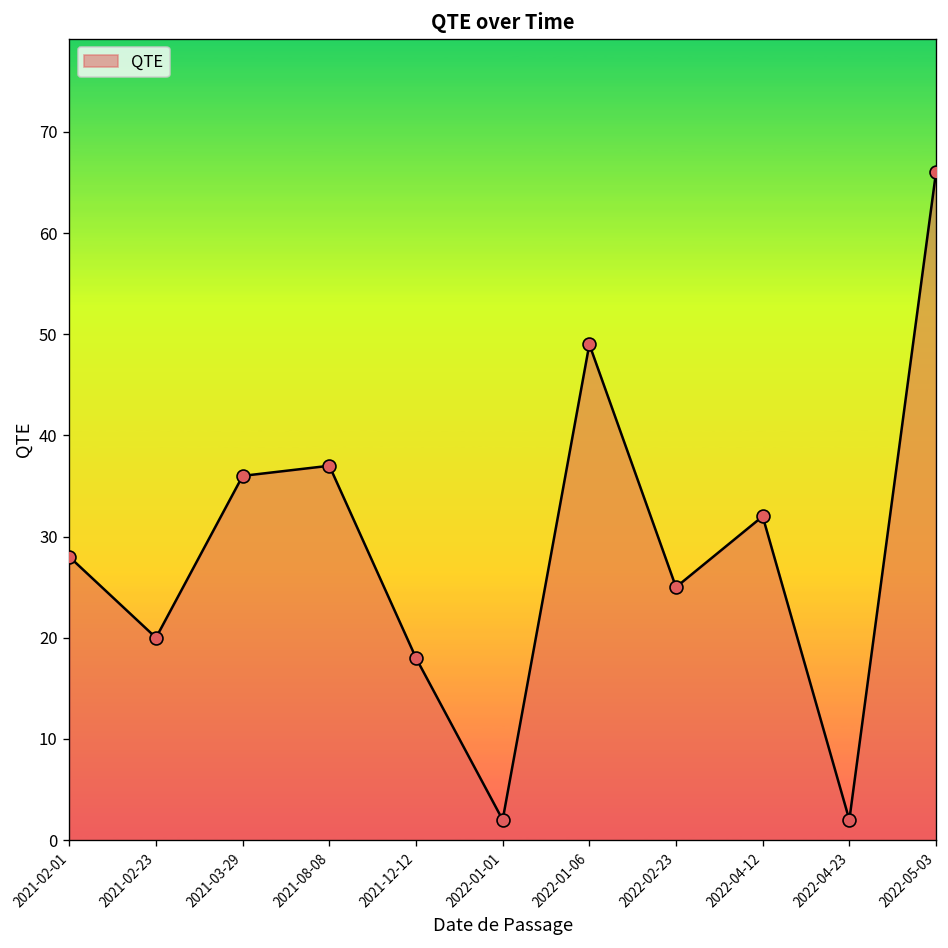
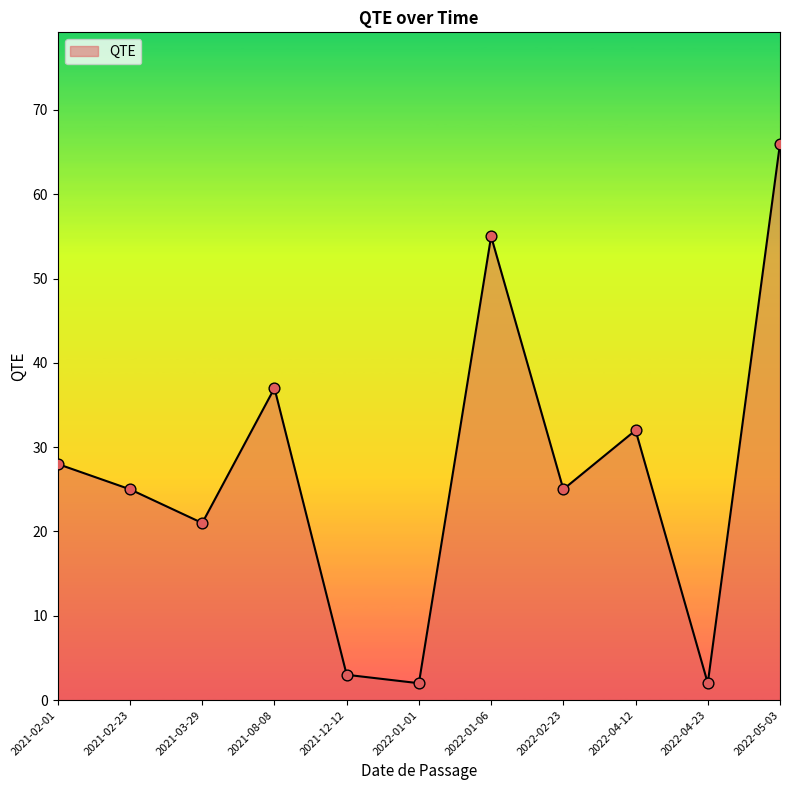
  {
    "2021-02-01": 28,
-   "2021-02-23": 20,
-   "2021-03-29": 36,
+   "2021-02-23": 25,
+   "2021-03-29": 21,
    "2021-08-08": 37,
-   "2021-12-12": 18,
+   "2021-12-12": 3,
    "2022-01-01": 2,
-   "2022-01-06": 49,
+   "2022-01-06": 55,
    "2022-02-23": 25,
    "2022-04-12": 32,
    "2022-04-23": 2,
    "2022-05-03": 66
  }
